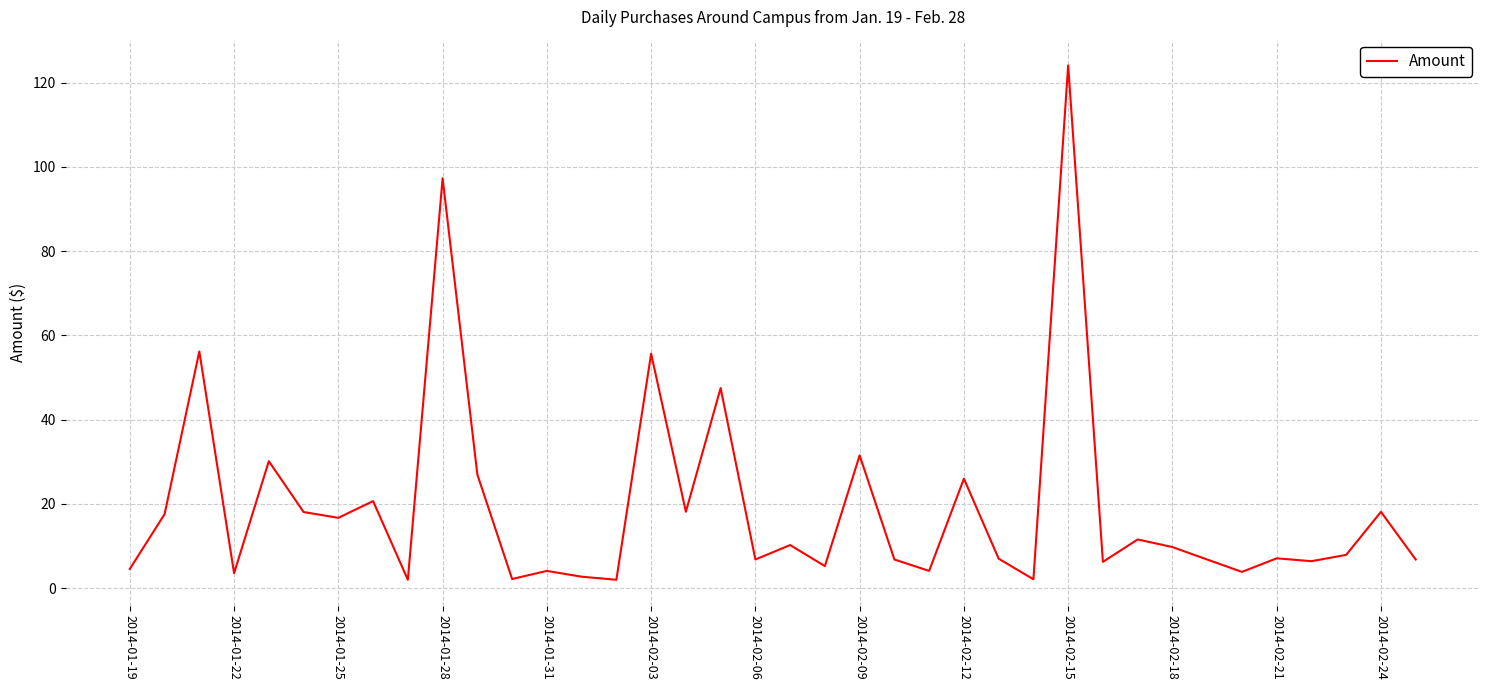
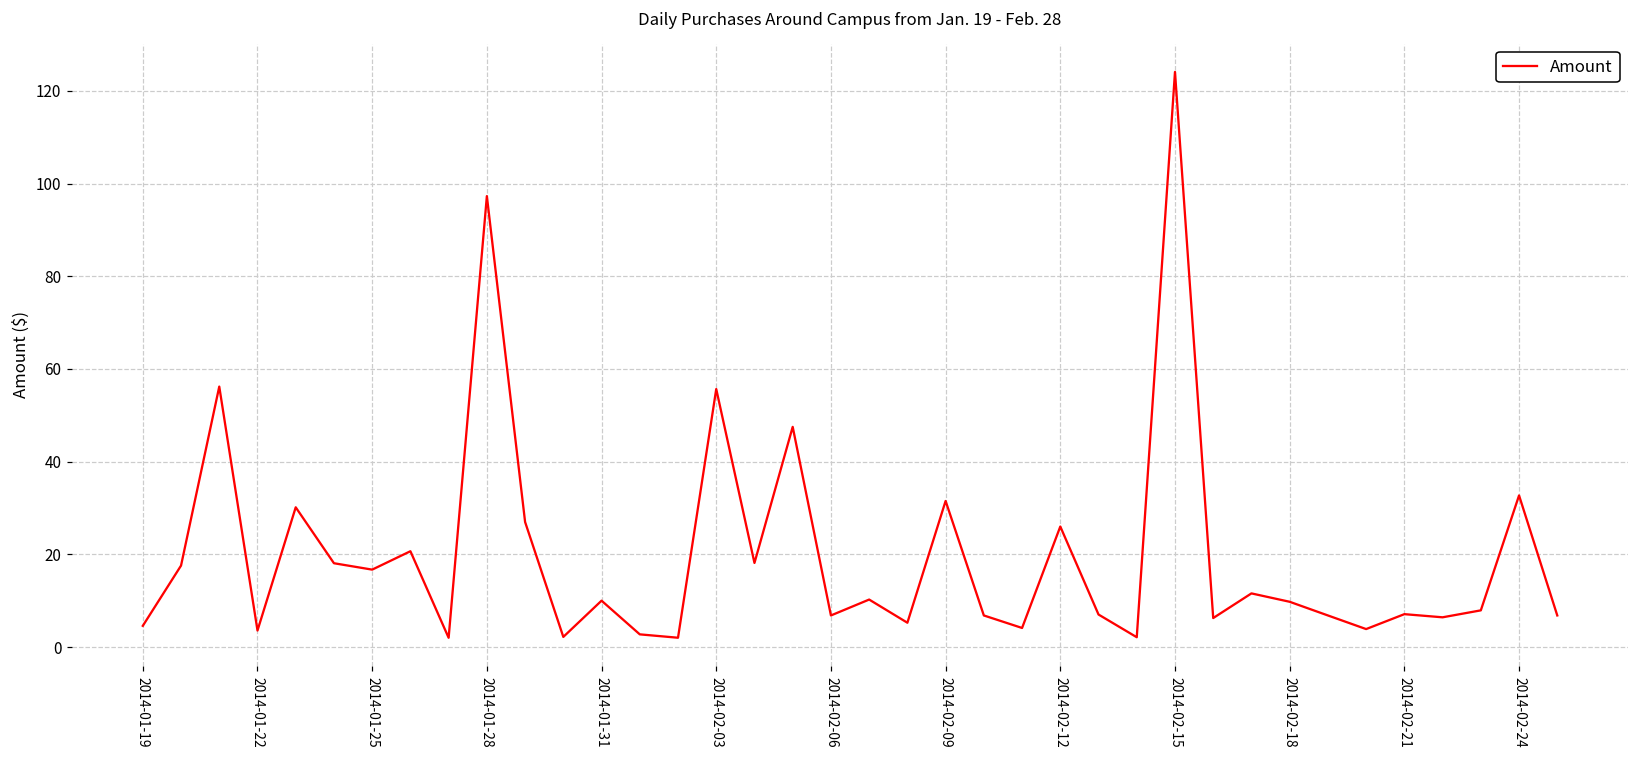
  {
    "2014-01-19": 5,
    "2014-01-22": 4,
    "2014-01-25": 17,
    "2014-01-28": 97,
-   "2014-01-31": 4,
+   "2014-01-31": 10,
    "2014-02-03": 56,
    "2014-02-06": 7,
    "2014-02-09": 32,
    "2014-02-12": 26,
    "2014-02-15": 124,
    "2014-02-18": 10,
    "2014-02-21": 7,
-   "2014-02-24": 18
+   "2014-02-24": 33
  }
